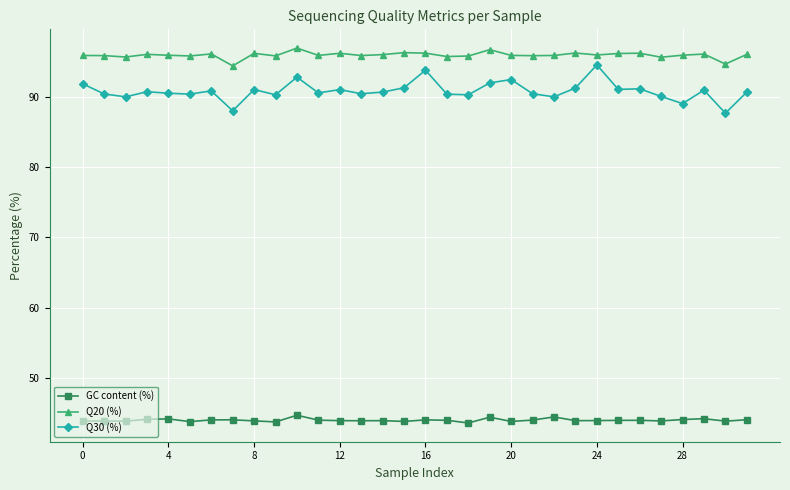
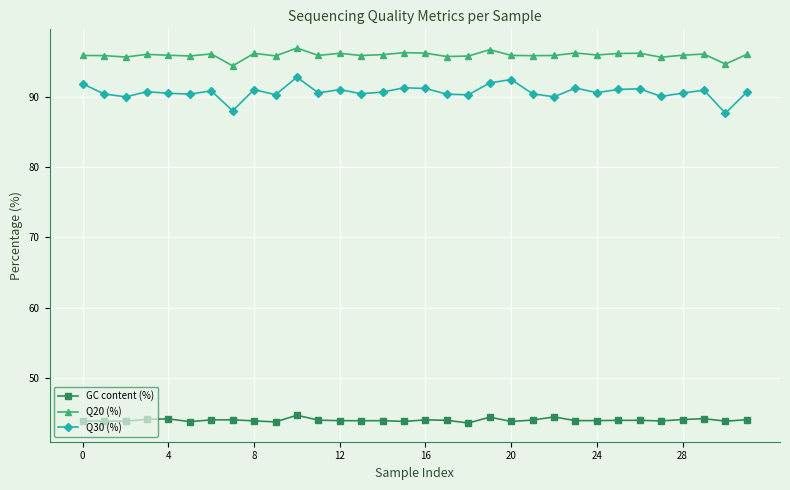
  {
    "Q30 (%)": {
      "0": 92,
      "4": 90,
      "8": 91,
      "12": 91,
-     "16": 94,
+     "16": 91,
      "20": 92,
-     "24": 95,
-     "28": 89
+     "24": 91,
+     "28": 90
    }
  }
